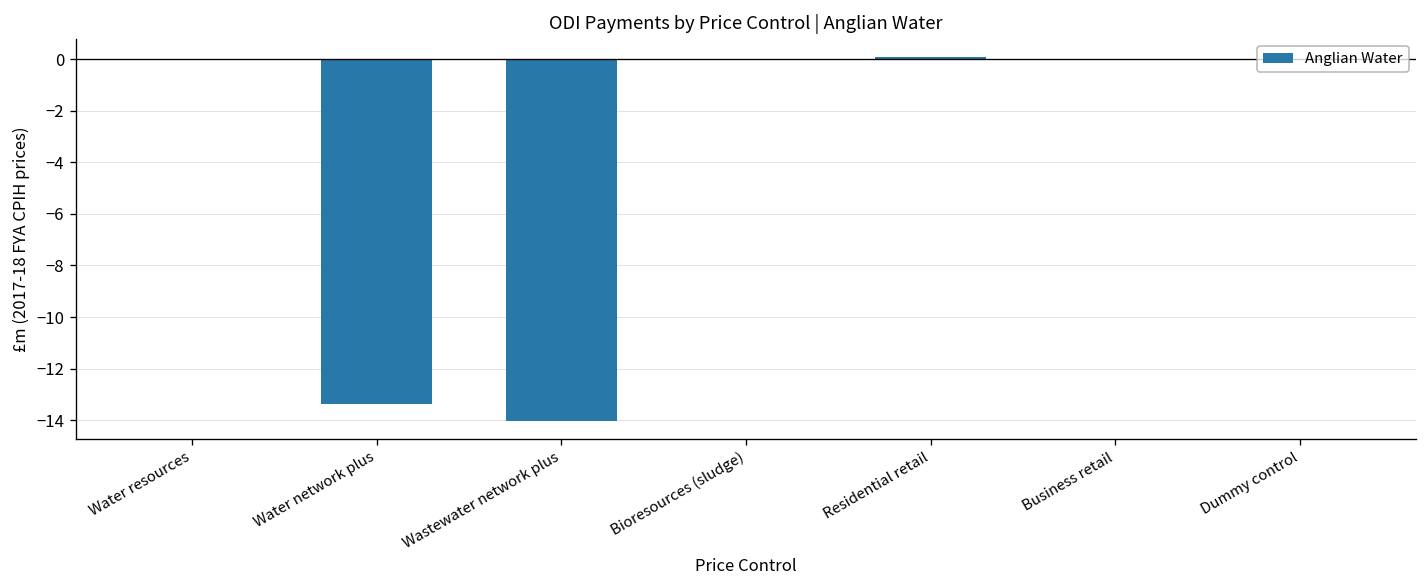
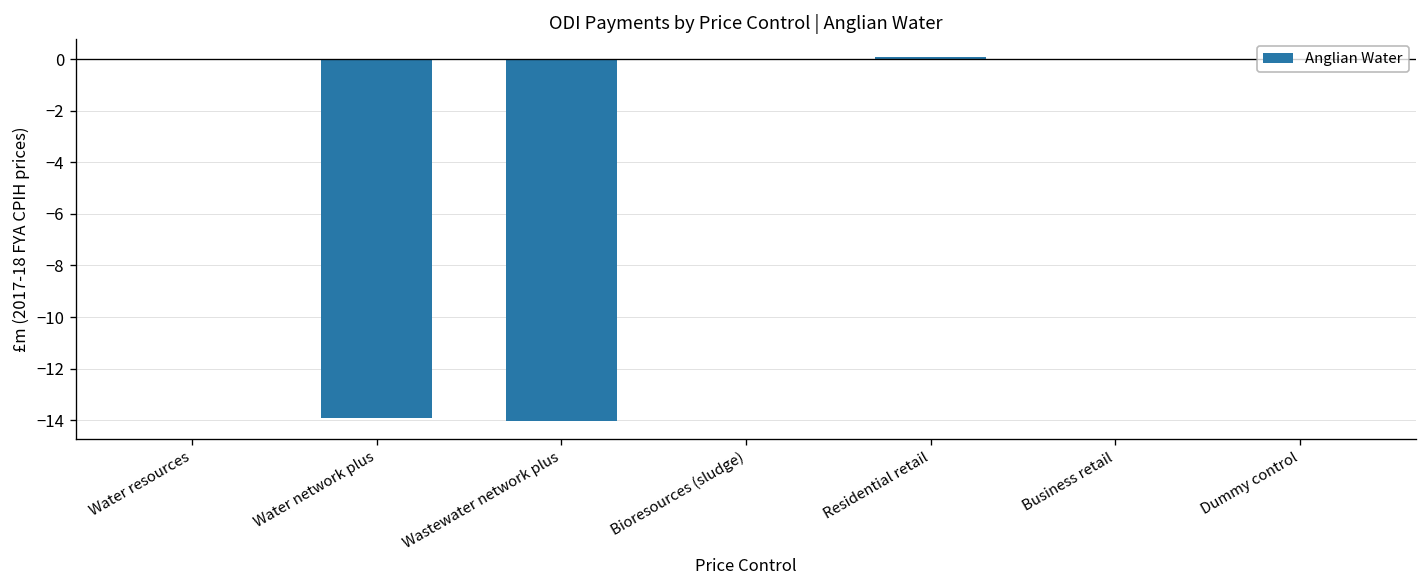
  {
    "Water resources": 0.0,
-   "Water network plus": -13.4,
+   "Water network plus": -13.9,
    "Wastewater network plus": -14.0,
    "Bioresources (sludge)": 0.0,
    "Business retail": 0.0
  }
